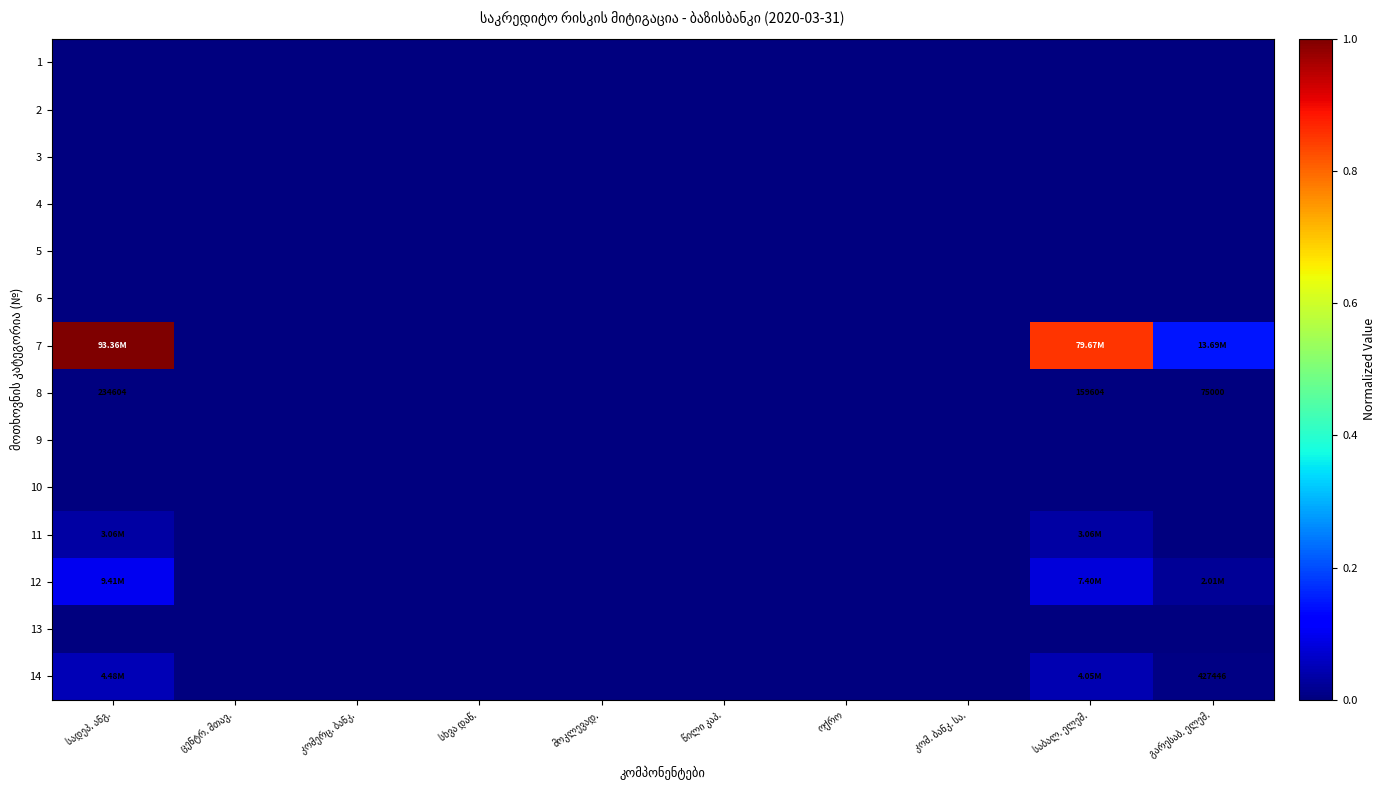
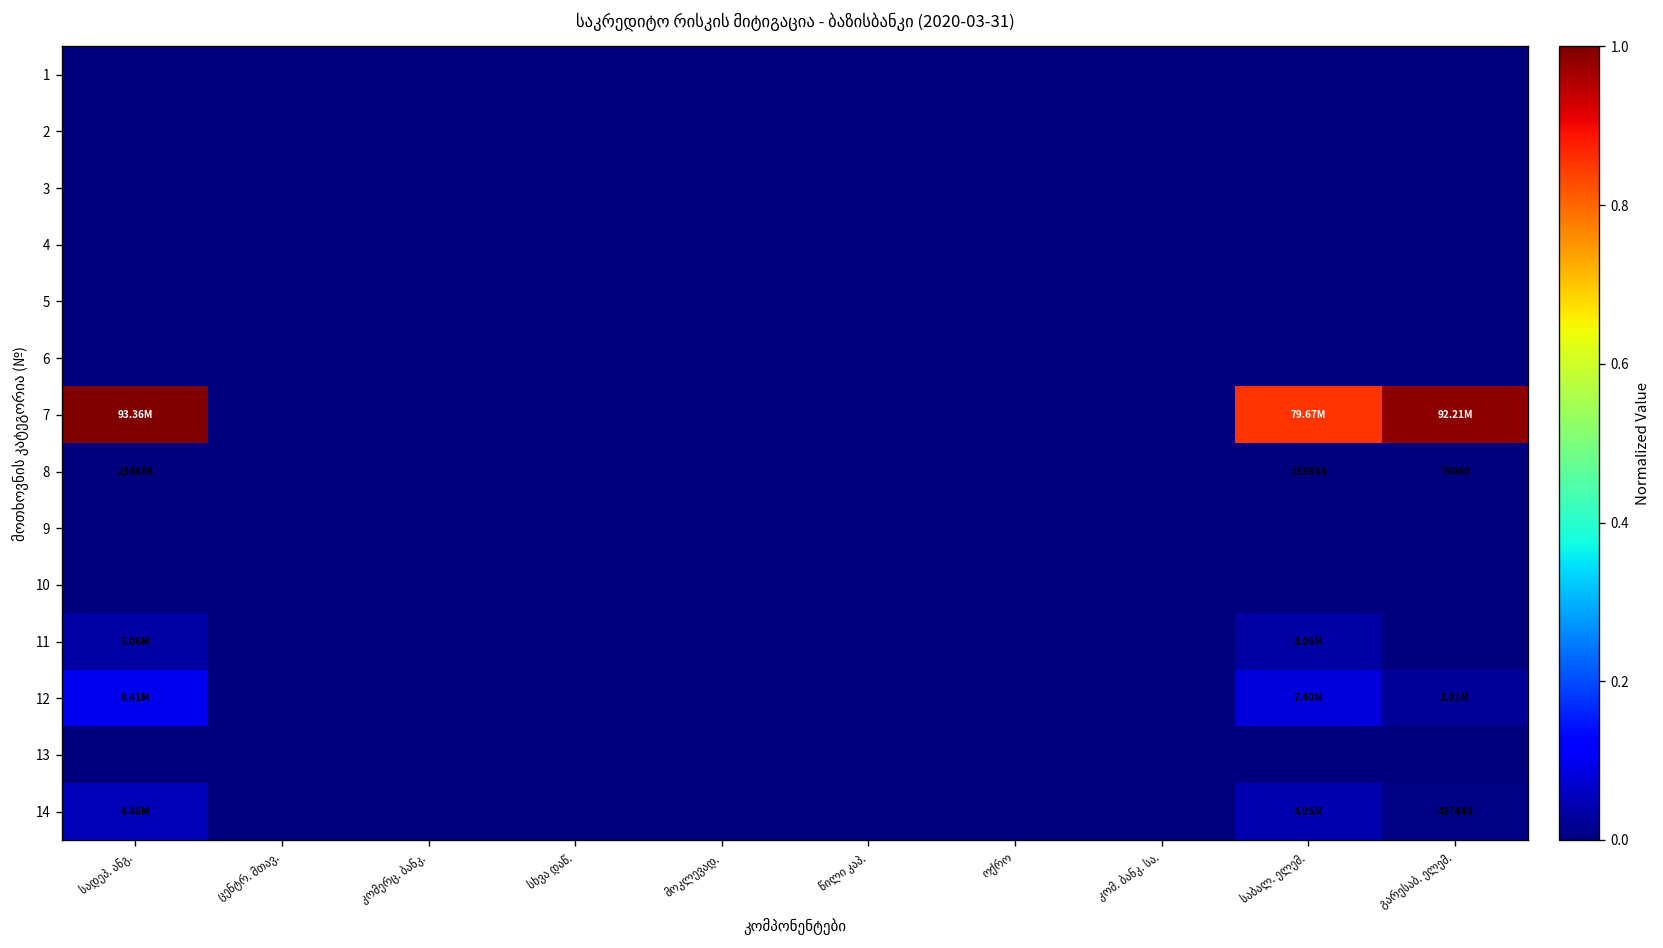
  {
    "7": {
      "სადეპ. ანგ.": "93.36M",
      "საბალ. ელემ.": "79.67M",
-     "გარესაბ. ელემ.": "13.69M"
+     "გარესაბ. ელემ.": "92.21M"
    },
    "8": {
      "სადეპ. ანგ.": "234604",
      "საბალ. ელემ.": "159604",
      "გარესაბ. ელემ.": "75000"
    },
    "11": {
      "სადეპ. ანგ.": "3.06M",
      "საბალ. ელემ.": "3.06M"
    },
    "12": {
      "სადეპ. ანგ.": "9.41M",
      "საბალ. ელემ.": "7.40M",
      "გარესაბ. ელემ.": "2.01M"
    },
    "14": {
      "სადეპ. ანგ.": "4.48M",
      "საბალ. ელემ.": "4.05M",
      "გარესაბ. ელემ.": "427446"
    }
  }
